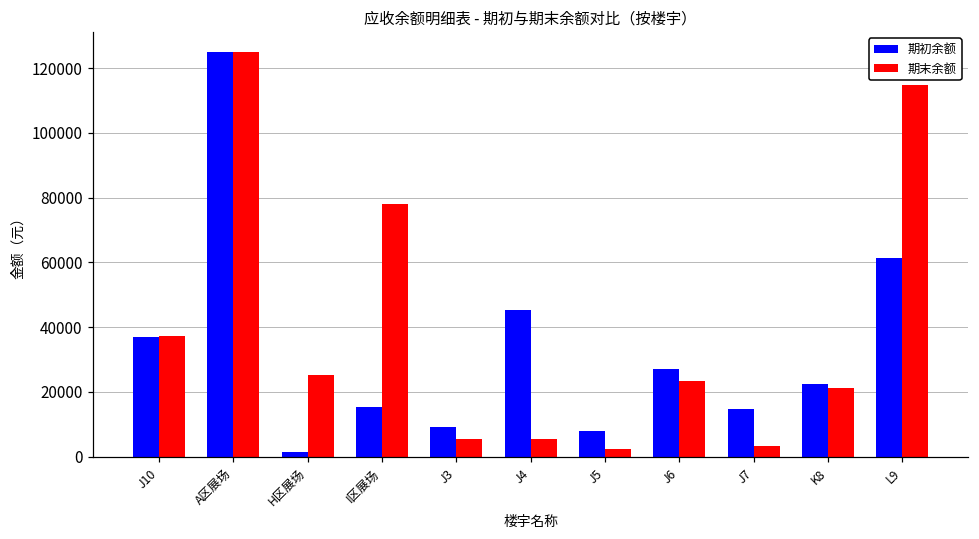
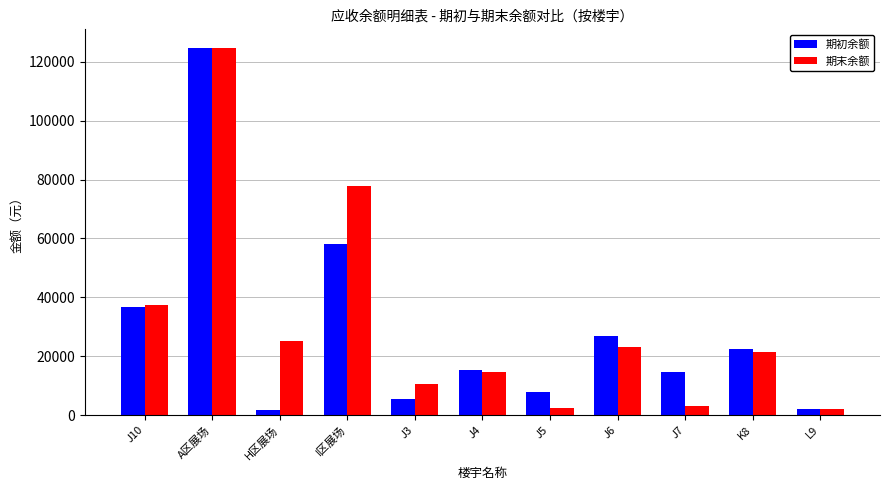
  {
    "期初余额": {
      "J10": 37000,
      "A区展场": 125000,
      "H区展场": 2000,
-     "I区展场": 15000,
-     "J3": 9000,
-     "J4": 45000,
+     "I区展场": 58000,
+     "J3": 6000,
+     "J4": 15000,
      "J5": 8000,
      "J6": 27000,
      "J7": 15000,
      "K8": 22000,
-     "L9": 61000
+     "L9": 2000
    },
    "期末余额": {
      "J10": 37000,
      "A区展场": 125000,
      "H区展场": 25000,
      "I区展场": 78000,
-     "J3": 6000,
-     "J4": 5000,
+     "J3": 11000,
+     "J4": 15000,
      "J5": 2000,
      "J6": 23000,
      "J7": 3000,
      "K8": 21000,
-     "L9": 115000
+     "L9": 2000
    }
  }
